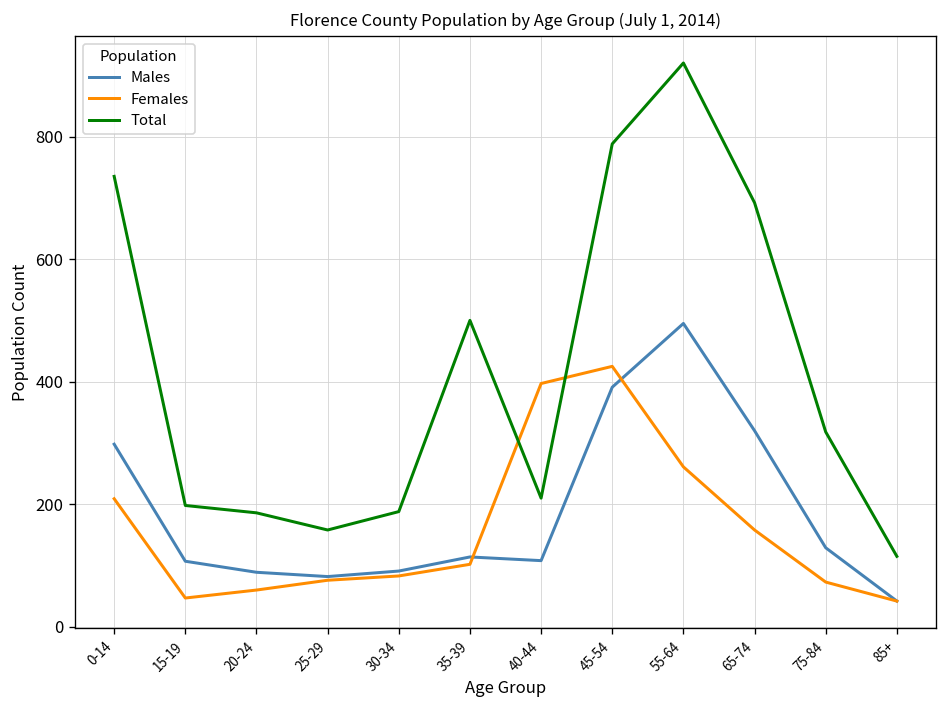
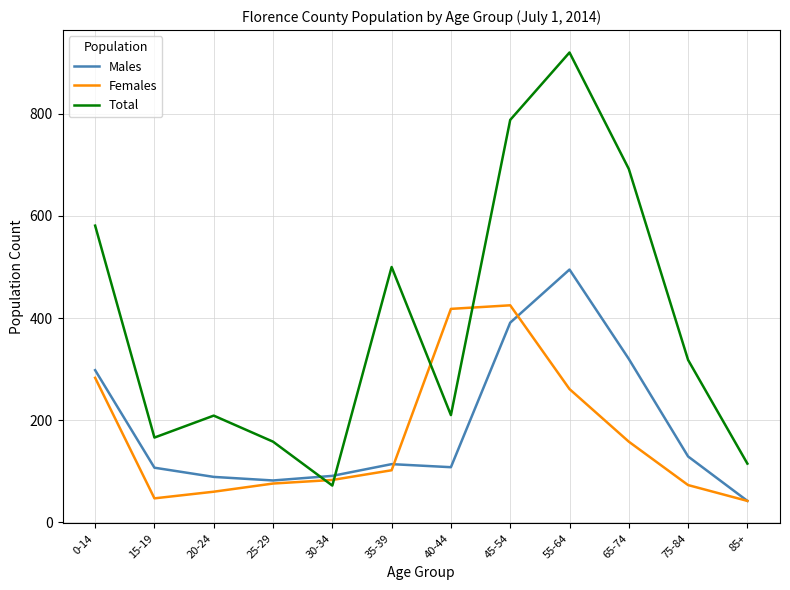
  {
    "Males": {
      "0-14": 300,
      "15-19": 110,
      "20-24": 90,
      "25-29": 80,
      "30-34": 90,
      "35-39": 110,
      "40-44": 110,
      "45-54": 390,
      "55-64": 500,
      "65-74": 320,
      "75-84": 130
    },
    "Females": {
-     "0-14": 210,
+     "0-14": 280,
      "15-19": 50,
      "20-24": 60,
      "25-29": 80,
      "30-34": 80,
      "35-39": 100,
-     "40-44": 400,
+     "40-44": 420,
      "45-54": 430,
      "55-64": 260,
      "65-74": 160,
      "75-84": 70
    },
    "Total": {
-     "0-14": 740,
-     "15-19": 200,
-     "20-24": 190,
+     "0-14": 580,
+     "15-19": 170,
+     "20-24": 210,
      "25-29": 160,
-     "30-34": 190,
+     "30-34": 70,
      "35-39": 500,
      "40-44": 210,
      "45-54": 790,
      "55-64": 920,
      "65-74": 690,
      "75-84": 320,
      "85+": 120
    }
  }
